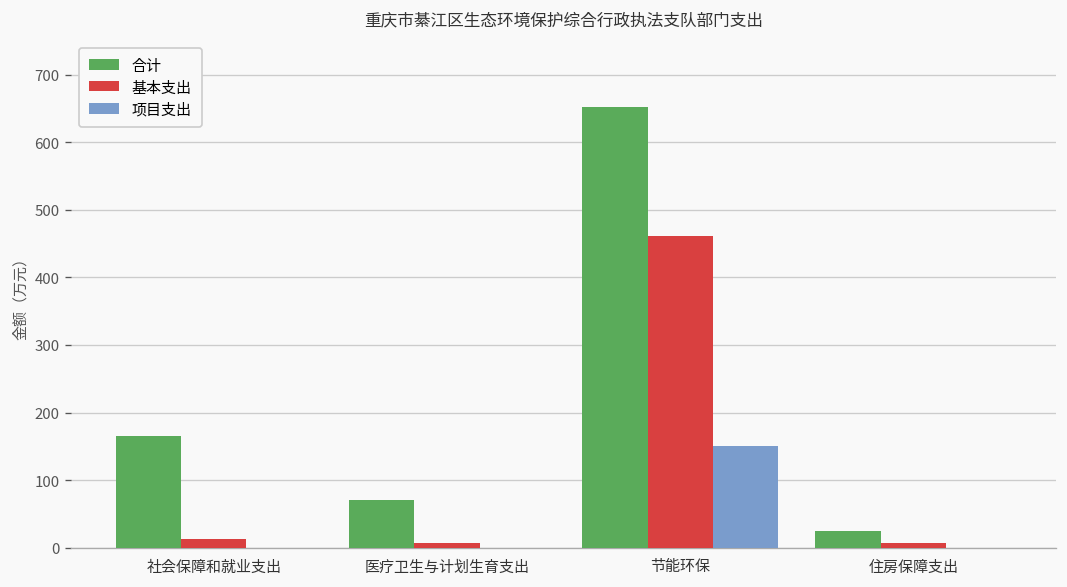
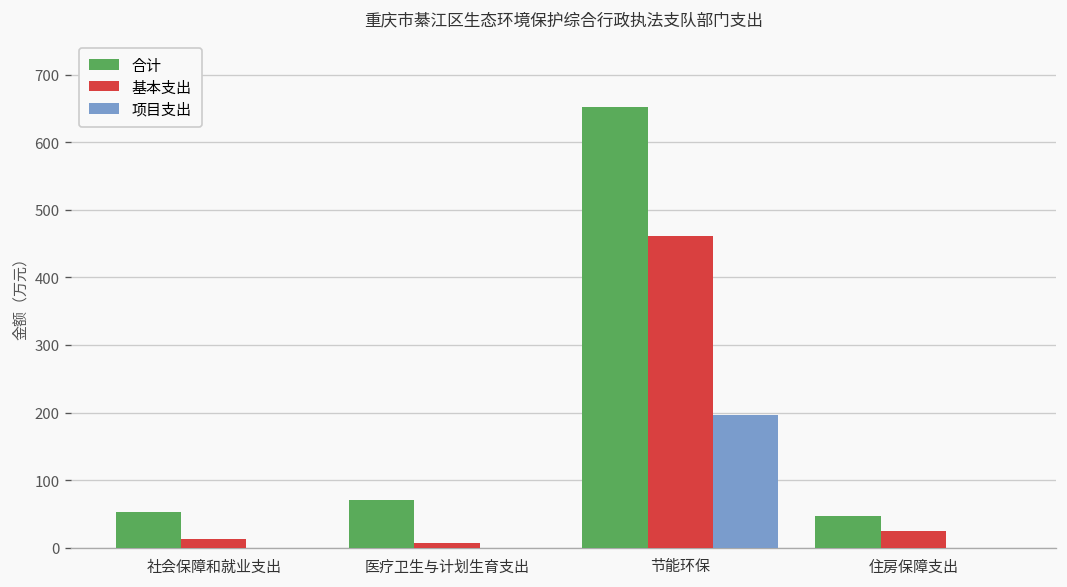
  {
    "合计": {
-     "社会保障和就业支出": 160,
+     "社会保障和就业支出": 50,
      "医疗卫生与计划生育支出": 70,
      "节能环保": 650,
-     "住房保障支出": 20
+     "住房保障支出": 50
    },
    "基本支出": {
      "社会保障和就业支出": 10,
      "医疗卫生与计划生育支出": 10,
      "节能环保": 460,
-     "住房保障支出": 10
+     "住房保障支出": 20
    },
    "项目支出": {
      "社会保障和就业支出": 0,
      "医疗卫生与计划生育支出": 0,
-     "节能环保": 150,
+     "节能环保": 200,
      "住房保障支出": 0
    }
  }
